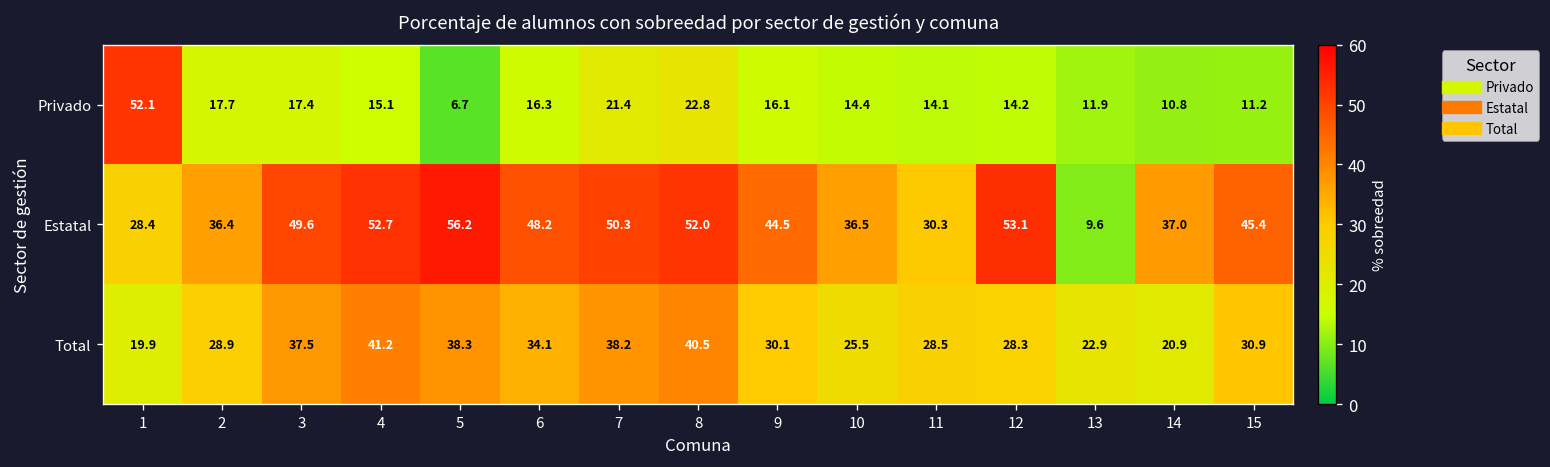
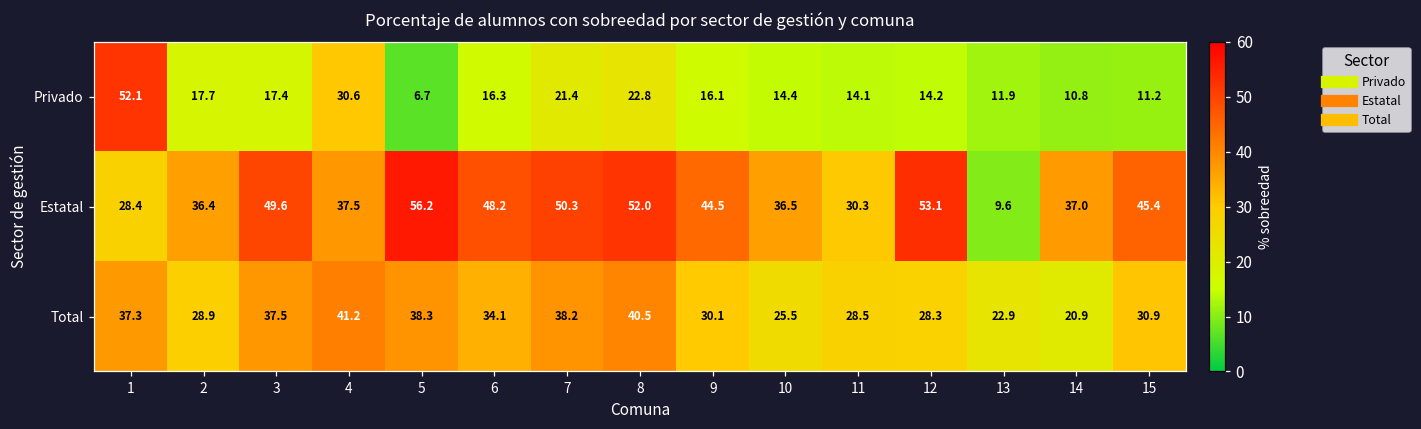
  {
    "Privado": {
      "1": 52.1,
      "2": 17.7,
      "3": 17.4,
-     "4": 15.1,
+     "4": 30.6,
      "5": 6.7,
      "6": 16.3,
      "7": 21.4,
      "8": 22.8,
      "9": 16.1,
      "10": 14.4,
      "11": 14.1,
      "12": 14.2,
      "13": 11.9,
      "14": 10.8,
      "15": 11.2
    },
    "Estatal": {
      "1": 28.4,
      "2": 36.4,
      "3": 49.6,
-     "4": 52.7,
+     "4": 37.5,
      "5": 56.2,
      "6": 48.2,
      "7": 50.3,
      "8": 52.0,
      "9": 44.5,
      "10": 36.5,
      "11": 30.3,
      "12": 53.1,
      "13": 9.6,
      "14": 37.0,
      "15": 45.4
    },
    "Total": {
-     "1": 19.9,
+     "1": 37.3,
      "2": 28.9,
      "3": 37.5,
      "4": 41.2,
      "5": 38.3,
      "6": 34.1,
      "7": 38.2,
      "8": 40.5,
      "9": 30.1,
      "10": 25.5,
      "11": 28.5,
      "12": 28.3,
      "13": 22.9,
      "14": 20.9,
      "15": 30.9
    }
  }
